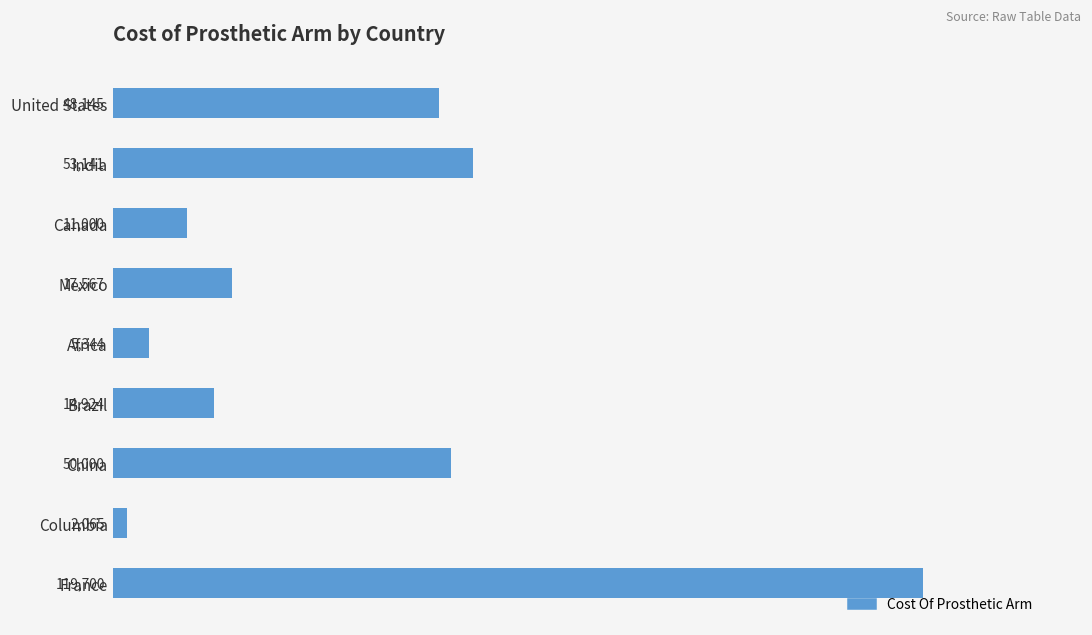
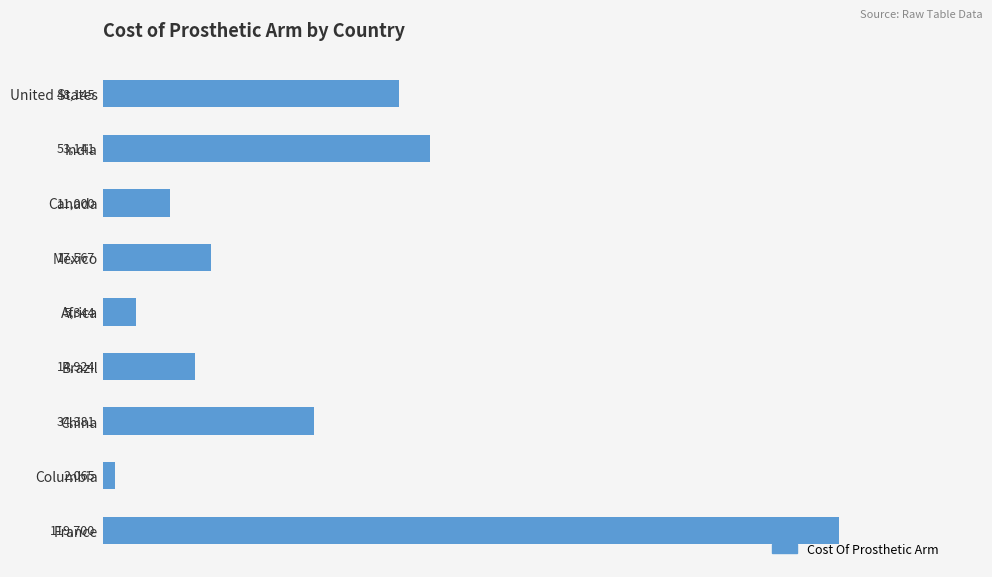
  {
-   "China": "50,000",
+   "China": "34,381",
    "Columbia": "2,065"
  }
